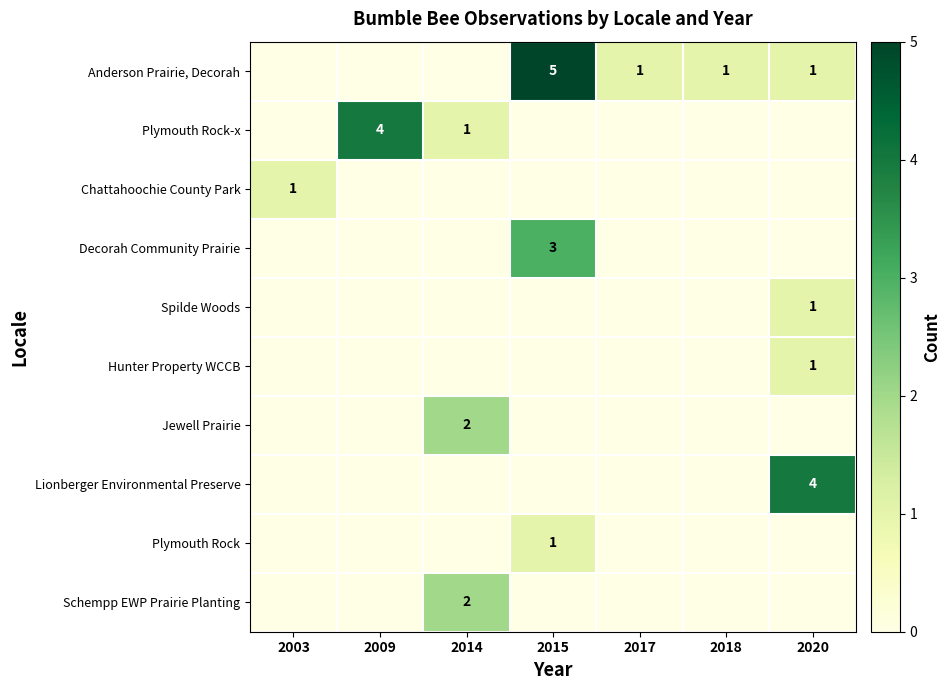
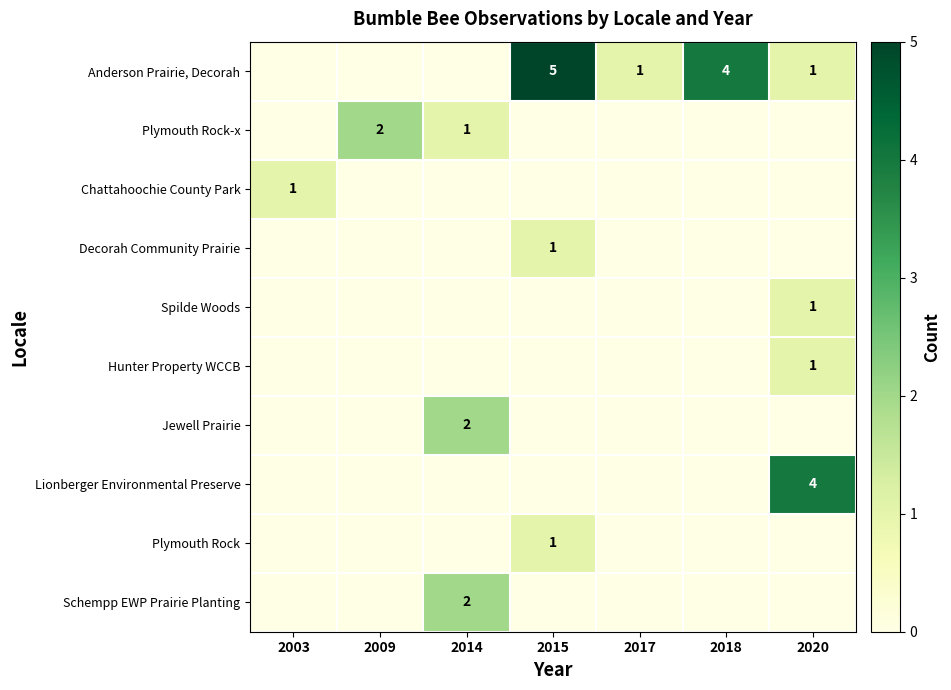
  {
    "Anderson Prairie, Decorah": {
      "2015": 5,
      "2017": 1,
-     "2018": 1,
+     "2018": 4,
      "2020": 1
    },
    "Plymouth Rock-x": {
-     "2009": 4,
+     "2009": 2,
      "2014": 1
    },
    "Chattahoochie County Park": {
      "2003": 1
    },
    "Decorah Community Prairie": {
-     "2015": 3
+     "2015": 1
    },
    "Spilde Woods": {
      "2020": 1
    },
    "Hunter Property WCCB": {
      "2020": 1
    },
    "Jewell Prairie": {
      "2014": 2
    },
    "Lionberger Environmental Preserve": {
      "2020": 4
    },
    "Plymouth Rock": {
      "2015": 1
    },
    "Schempp EWP Prairie Planting": {
      "2014": 2
    }
  }
